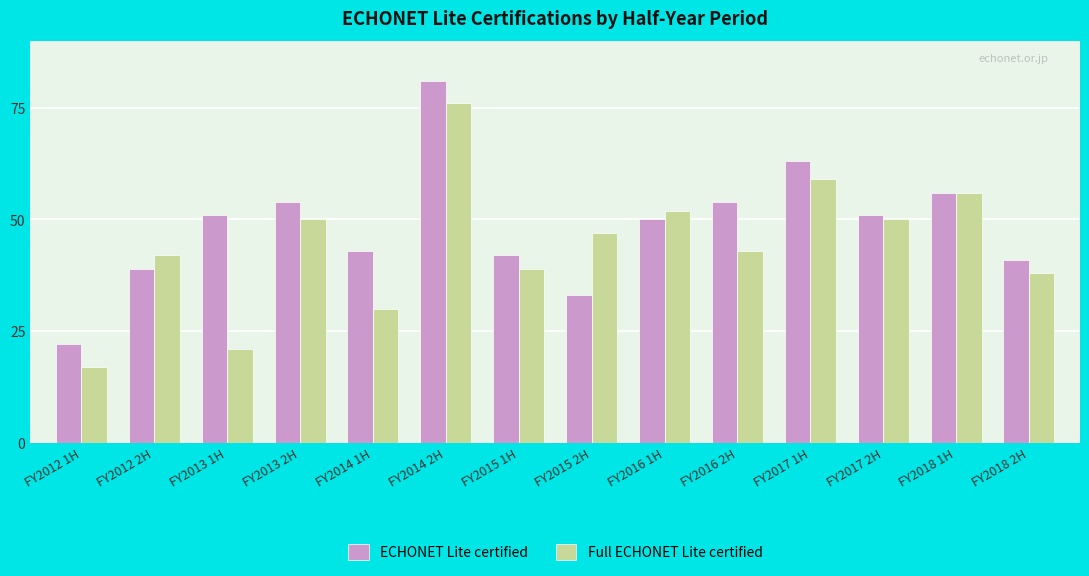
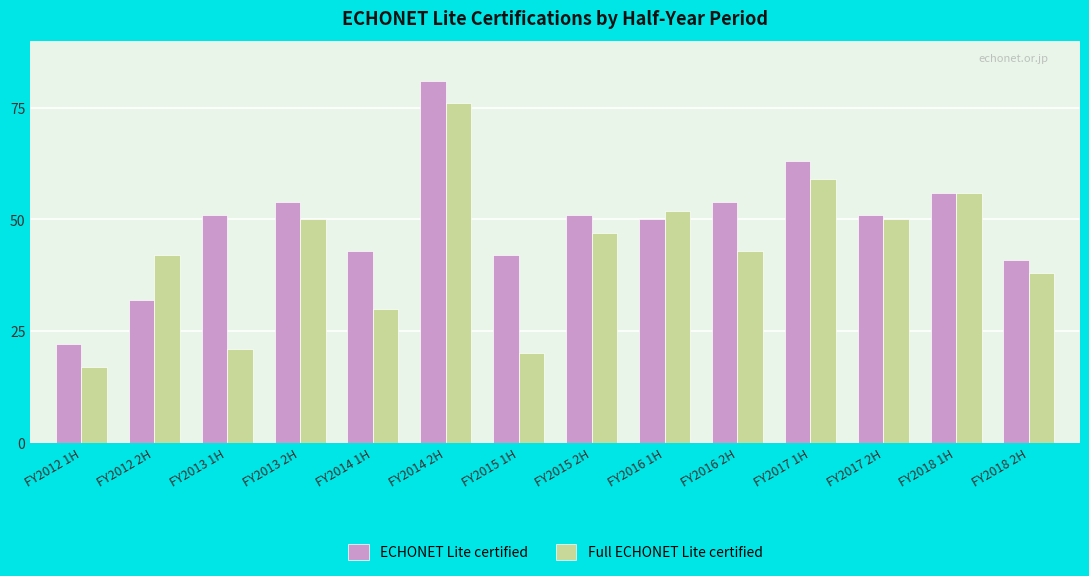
  {
    "ECHONET Lite certified": {
      "FY2012 1H": 22,
-     "FY2012 2H": 39,
+     "FY2012 2H": 32,
      "FY2013 1H": 51,
      "FY2013 2H": 54,
      "FY2014 1H": 43,
      "FY2014 2H": 81,
      "FY2015 1H": 42,
-     "FY2015 2H": 33,
+     "FY2015 2H": 51,
      "FY2016 1H": 50,
      "FY2016 2H": 54,
      "FY2017 1H": 63,
      "FY2017 2H": 51,
      "FY2018 1H": 56,
      "FY2018 2H": 41
    },
    "Full ECHONET Lite certified": {
      "FY2012 1H": 17,
      "FY2012 2H": 42,
      "FY2013 1H": 21,
      "FY2013 2H": 50,
      "FY2014 1H": 30,
      "FY2014 2H": 76,
-     "FY2015 1H": 39,
+     "FY2015 1H": 20,
      "FY2015 2H": 47,
      "FY2016 1H": 52,
      "FY2016 2H": 43,
      "FY2017 1H": 59,
      "FY2017 2H": 50,
      "FY2018 1H": 56,
      "FY2018 2H": 38
    }
  }
